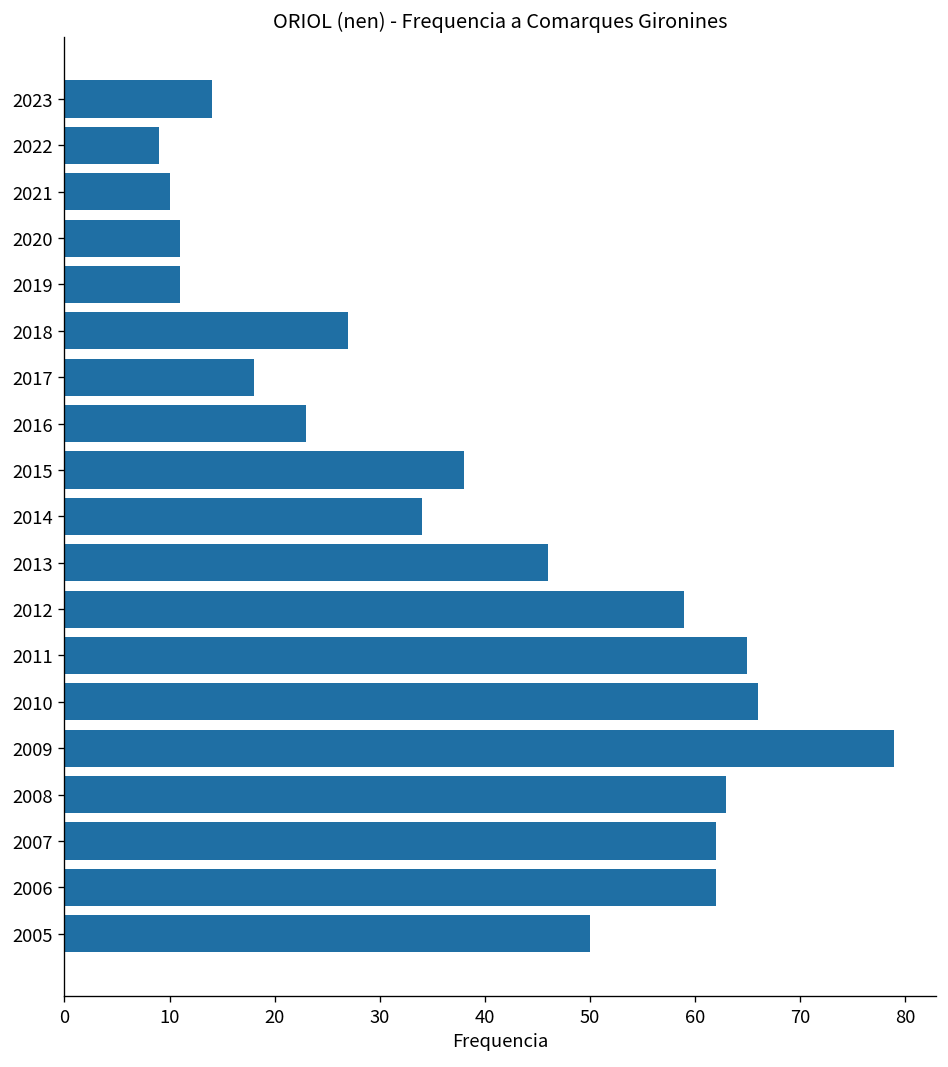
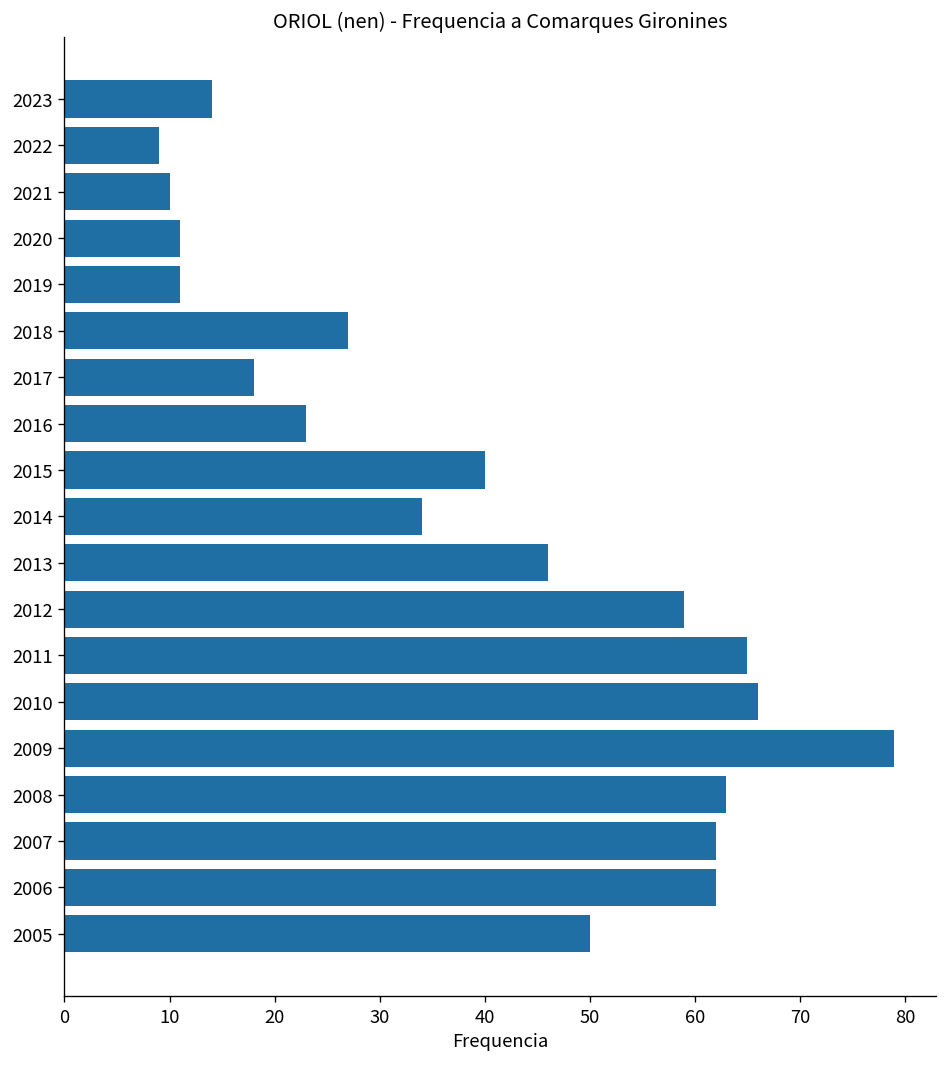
  {
    "2023": 14,
    "2022": 9,
    "2021": 10,
    "2020": 11,
    "2019": 11,
    "2018": 27,
    "2017": 18,
    "2016": 23,
-   "2015": 38,
+   "2015": 40,
    "2014": 34,
    "2013": 46,
    "2012": 59,
    "2011": 65,
    "2010": 66,
    "2009": 79,
    "2008": 63,
    "2007": 62,
    "2006": 62,
    "2005": 50
  }
